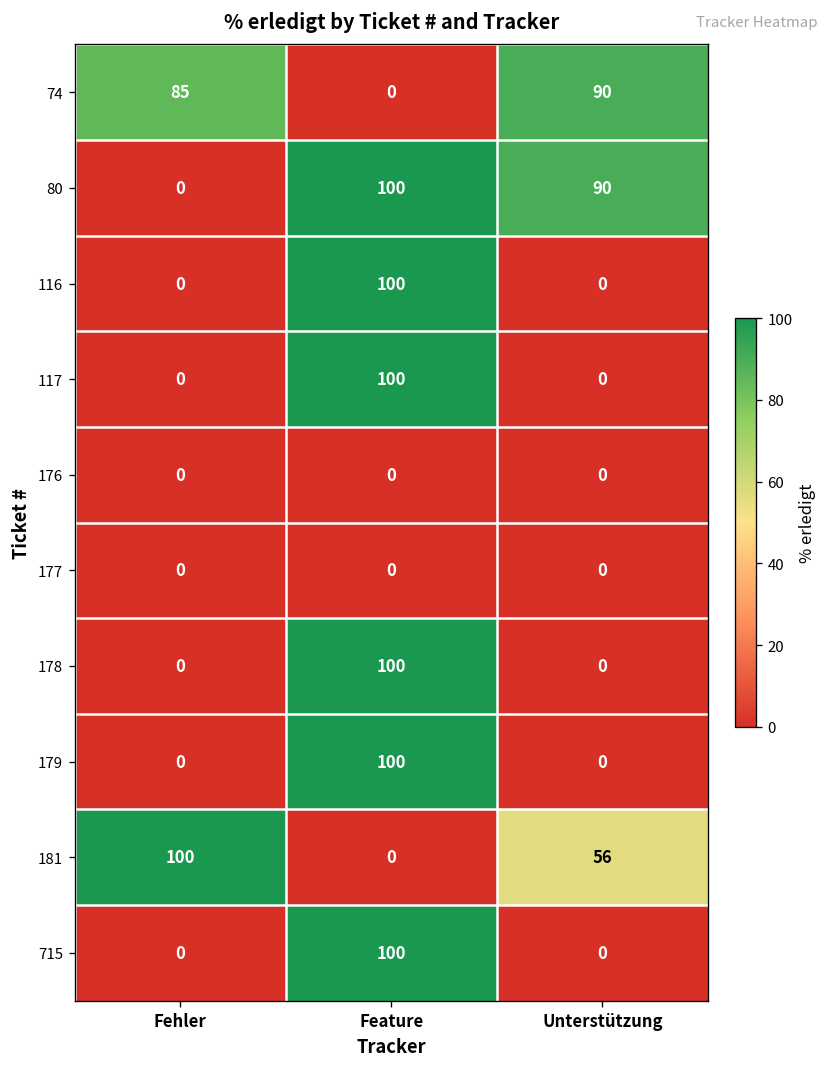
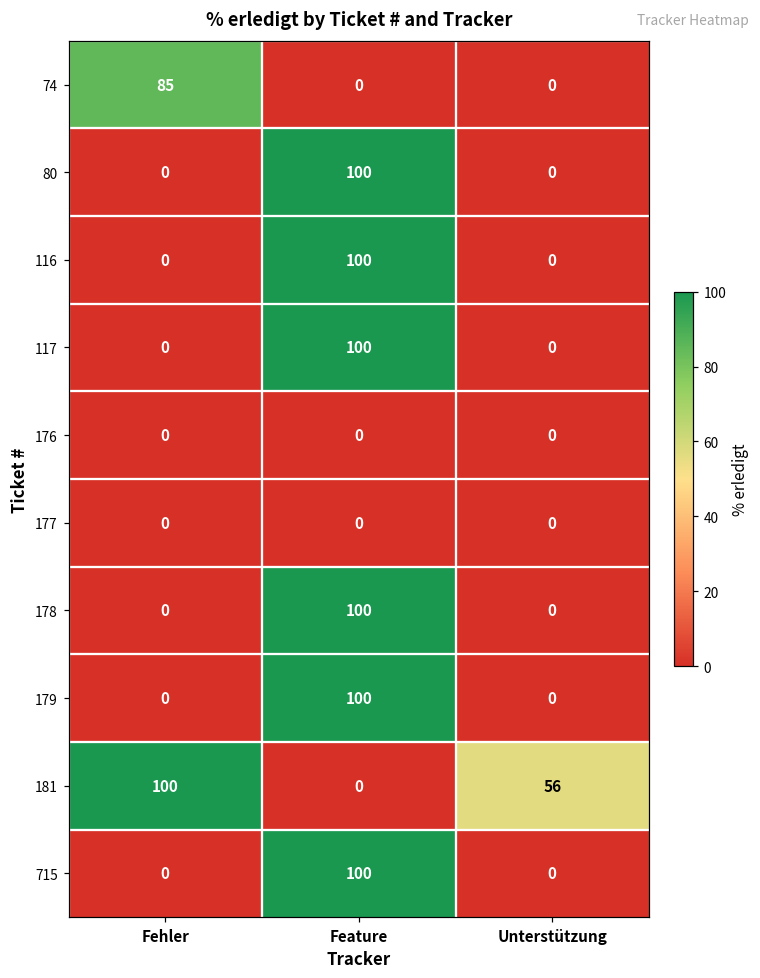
  {
    "74": {
      "Fehler": 85,
      "Feature": 0,
-     "Unterstützung": 90
+     "Unterstützung": 0
    },
    "80": {
      "Fehler": 0,
      "Feature": 100,
-     "Unterstützung": 90
+     "Unterstützung": 0
    },
    "116": {
      "Fehler": 0,
      "Feature": 100,
      "Unterstützung": 0
    },
    "117": {
      "Fehler": 0,
      "Feature": 100,
      "Unterstützung": 0
    },
    "176": {
      "Fehler": 0,
      "Feature": 0,
      "Unterstützung": 0
    },
    "177": {
      "Fehler": 0,
      "Feature": 0,
      "Unterstützung": 0
    },
    "178": {
      "Fehler": 0,
      "Feature": 100,
      "Unterstützung": 0
    },
    "179": {
      "Fehler": 0,
      "Feature": 100,
      "Unterstützung": 0
    },
    "181": {
      "Fehler": 100,
      "Feature": 0,
      "Unterstützung": 56
    },
    "715": {
      "Fehler": 0,
      "Feature": 100,
      "Unterstützung": 0
    }
  }
